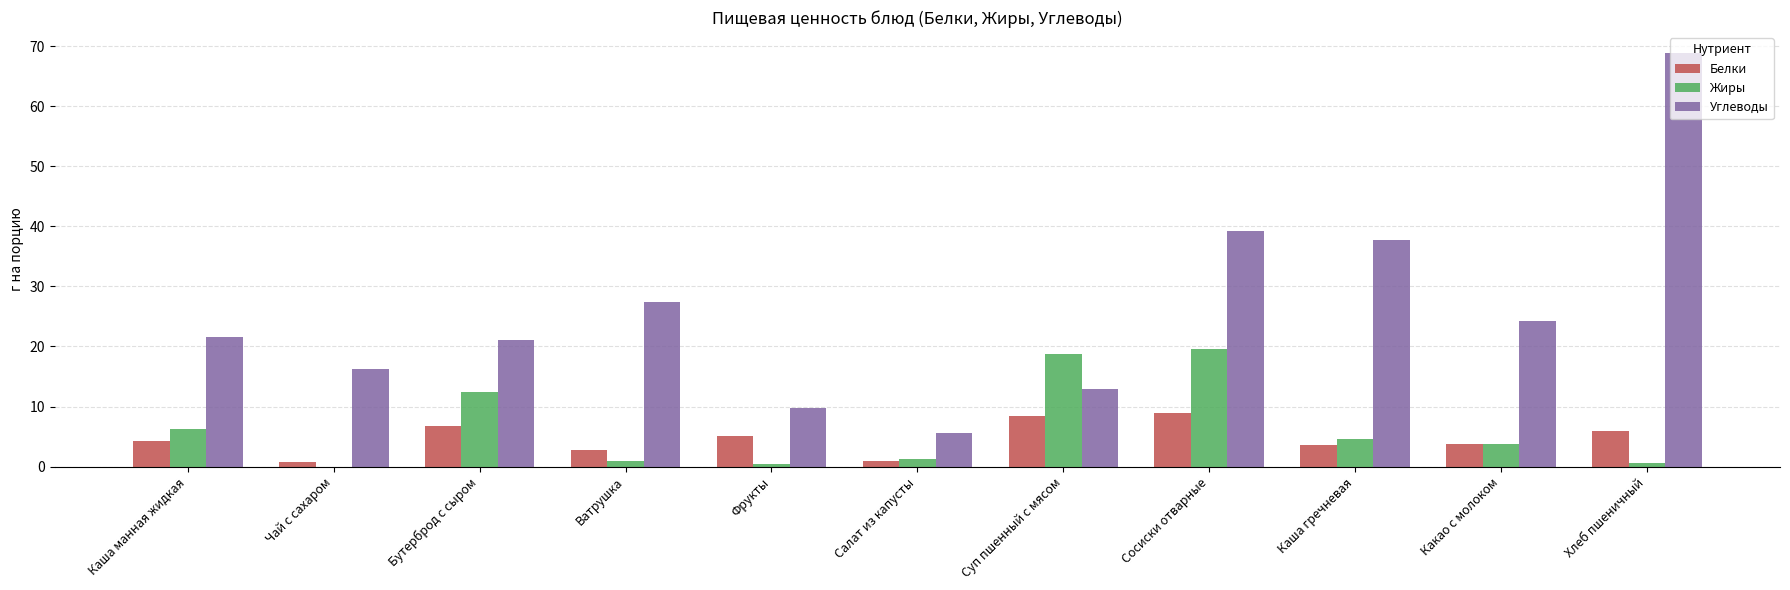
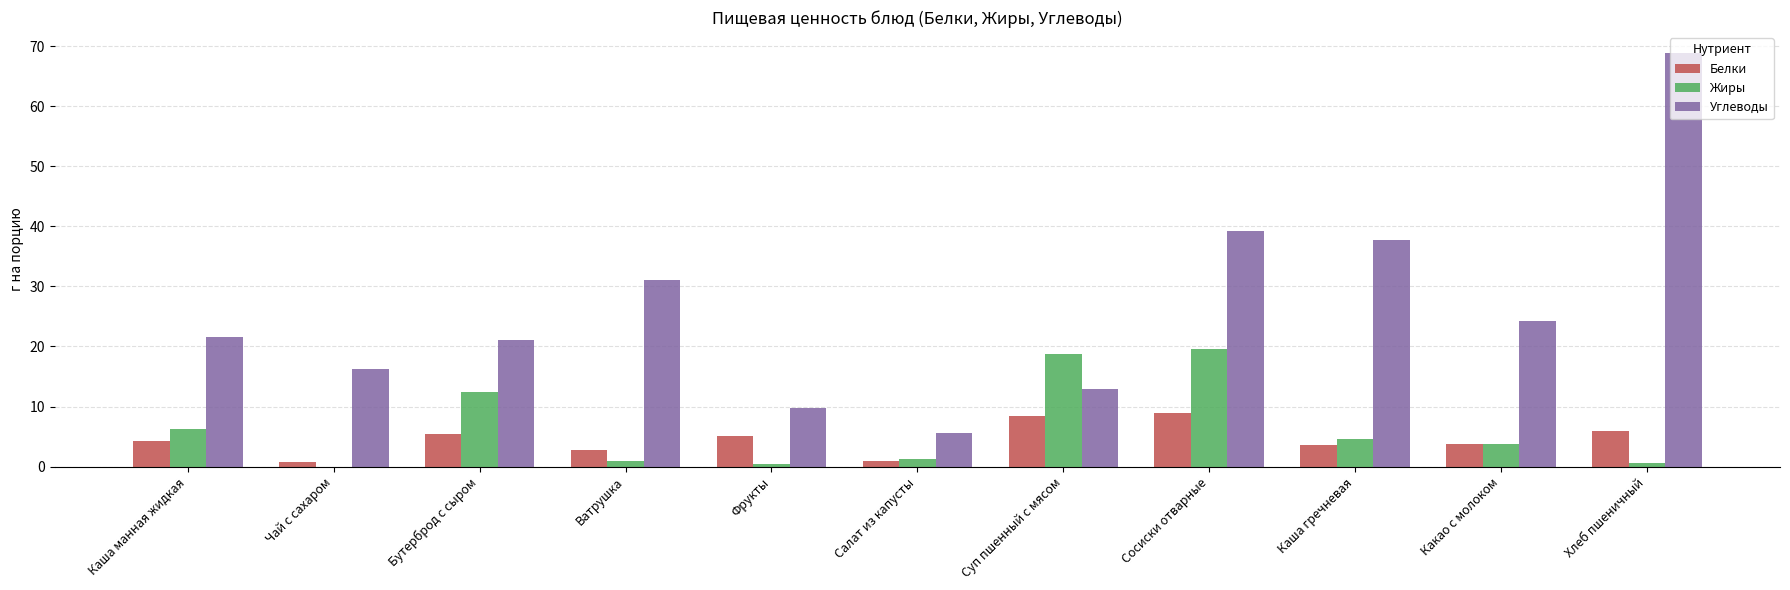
  {
    "Белки": {
      "Каша манная жидкая": 4,
      "Чай с сахаром": 1,
-     "Бутерброд с сыром": 7,
+     "Бутерброд с сыром": 5,
      "Ватрушка": 3,
      "Фрукты": 5,
      "Салат из капусты": 1,
      "Суп пшенный с мясом": 9,
      "Сосиски отварные": 9,
      "Каша гречневая": 4,
      "Какао с молоком": 4,
      "Хлеб пшеничный": 6
    },
    "Жиры": {
      "Каша манная жидкая": 6,
      "Чай с сахаром": 0,
      "Бутерброд с сыром": 12,
      "Ватрушка": 1,
      "Салат из капусты": 1,
      "Суп пшенный с мясом": 19,
      "Сосиски отварные": 20,
      "Каша гречневая": 5,
      "Какао с молоком": 4,
      "Хлеб пшеничный": 1
    },
    "Углеводы": {
      "Каша манная жидкая": 22,
      "Чай с сахаром": 16,
      "Бутерброд с сыром": 21,
-     "Ватрушка": 27,
+     "Ватрушка": 31,
      "Фрукты": 10,
      "Салат из капусты": 6,
      "Суп пшенный с мясом": 13,
      "Сосиски отварные": 39,
      "Каша гречневая": 38,
      "Какао с молоком": 24
    }
  }
